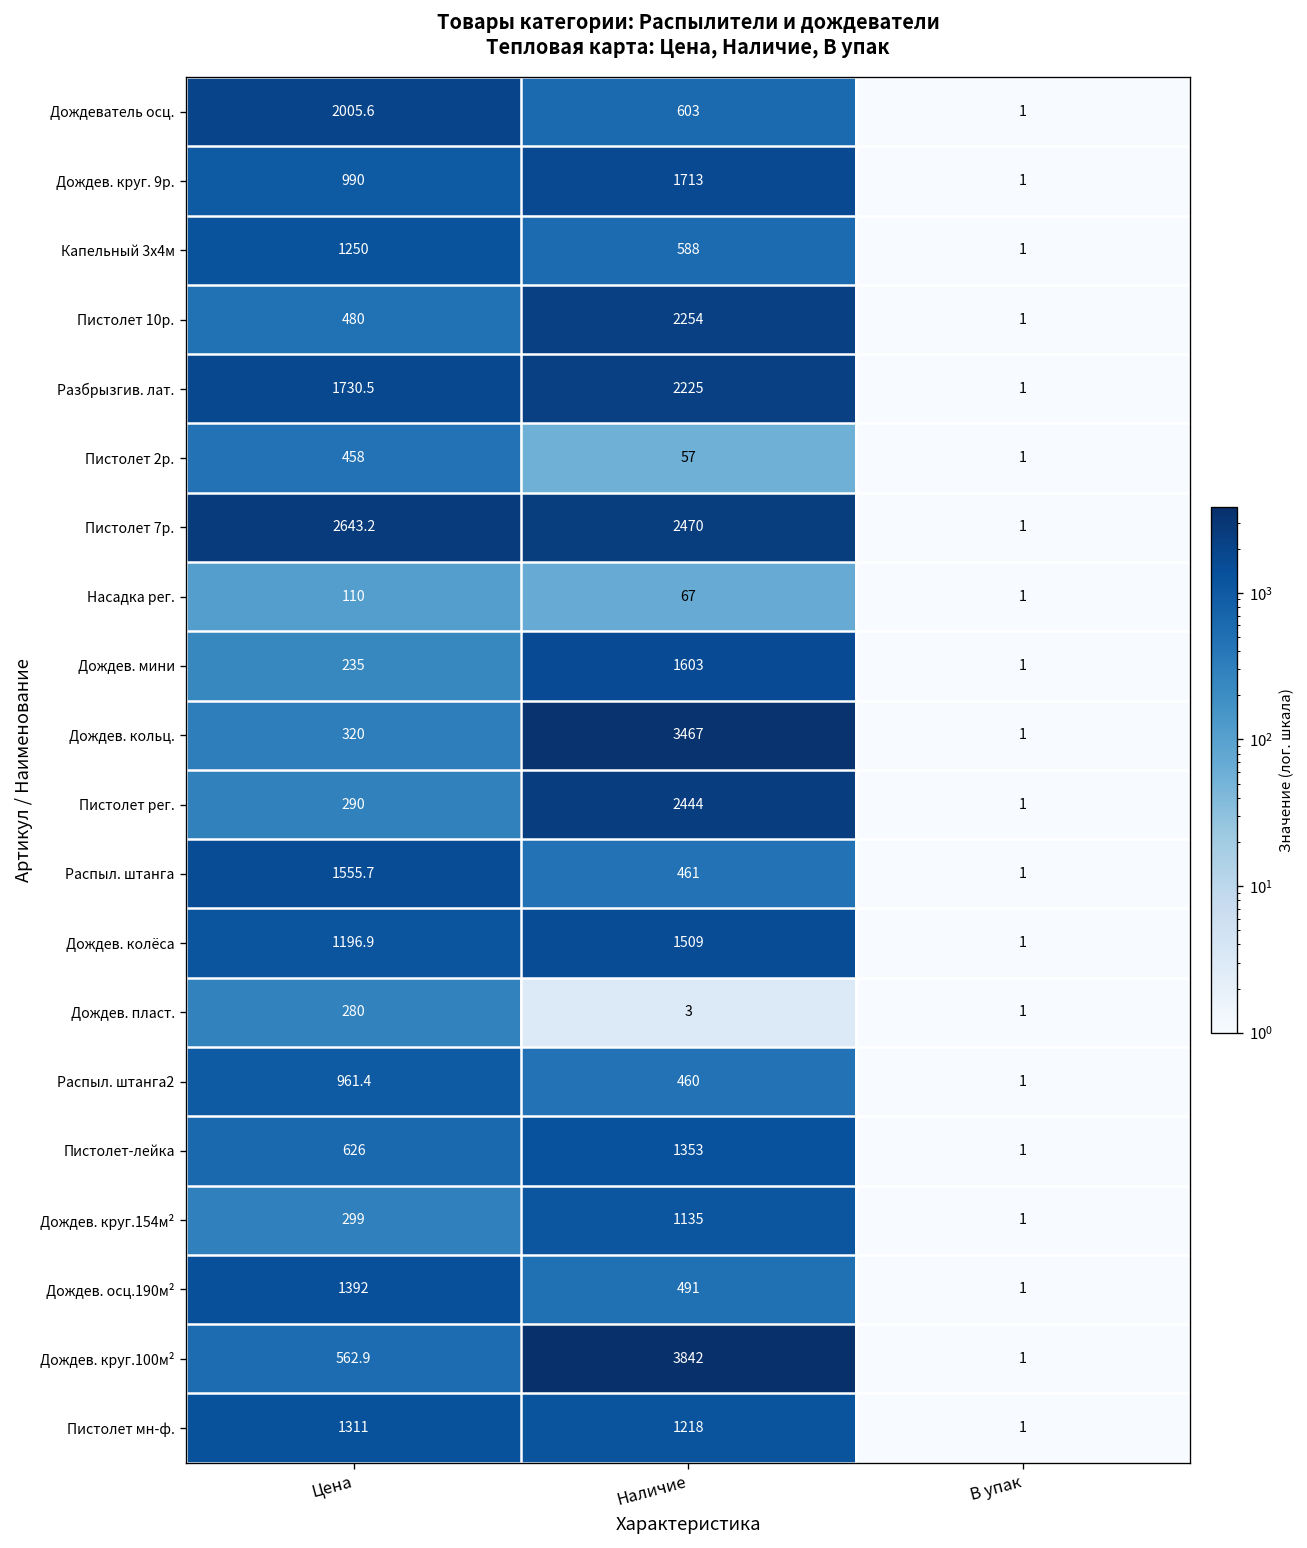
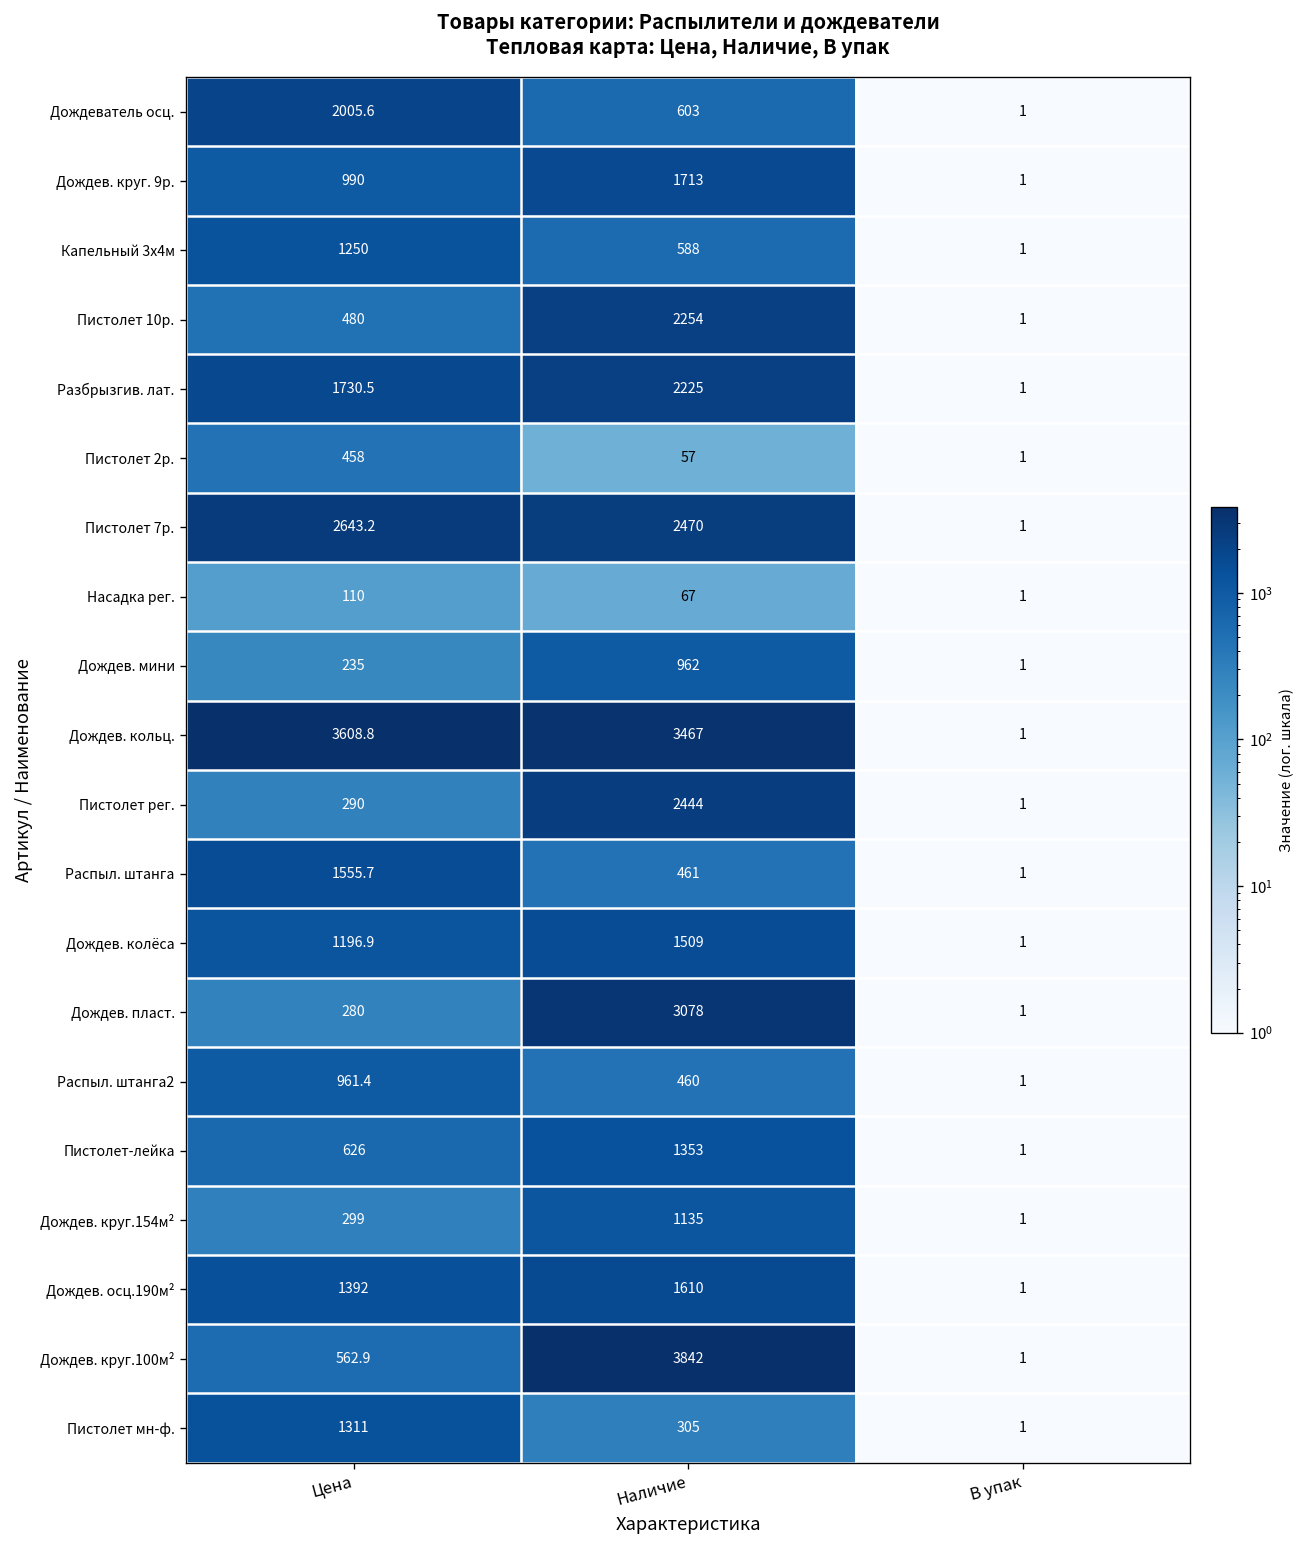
  {
    "Дождеватель осц.": {
      "Цена": 2005.6,
      "Наличие": 603,
      "В упак": 1
    },
    "Дождев. круг. 9р.": {
      "Цена": 990,
      "Наличие": 1713,
      "В упак": 1
    },
    "Капельный 3х4м": {
      "Цена": 1250,
      "Наличие": 588,
      "В упак": 1
    },
    "Пистолет 10р.": {
      "Цена": 480,
      "Наличие": 2254,
      "В упак": 1
    },
    "Разбрызгив. лат.": {
      "Цена": 1730.5,
      "Наличие": 2225,
      "В упак": 1
    },
    "Пистолет 2р.": {
      "Цена": 458,
      "Наличие": 57,
      "В упак": 1
    },
    "Пистолет 7р.": {
      "Цена": 2643.2,
      "Наличие": 2470,
      "В упак": 1
    },
    "Насадка рег.": {
      "Цена": 110,
      "Наличие": 67,
      "В упак": 1
    },
    "Дождев. мини": {
      "Цена": 235,
-     "Наличие": 1603,
+     "Наличие": 962,
      "В упак": 1
    },
    "Дождев. кольц.": {
-     "Цена": 320,
+     "Цена": 3608.8,
      "Наличие": 3467,
      "В упак": 1
    },
    "Пистолет рег.": {
      "Цена": 290,
      "Наличие": 2444,
      "В упак": 1
    },
    "Распыл. штанга": {
      "Цена": 1555.7,
      "Наличие": 461,
      "В упак": 1
    },
    "Дождев. колёса": {
      "Цена": 1196.9,
      "Наличие": 1509,
      "В упак": 1
    },
    "Дождев. пласт.": {
      "Цена": 280,
-     "Наличие": 3,
+     "Наличие": 3078,
      "В упак": 1
    },
    "Распыл. штанга2": {
      "Цена": 961.4,
      "Наличие": 460,
      "В упак": 1
    },
    "Пистолет-лейка": {
      "Цена": 626,
      "Наличие": 1353,
      "В упак": 1
    },
    "Дождев. круг.154м²": {
      "Цена": 299,
      "Наличие": 1135,
      "В упак": 1
    },
    "Дождев. осц.190м²": {
      "Цена": 1392,
-     "Наличие": 491,
+     "Наличие": 1610,
      "В упак": 1
    },
    "Дождев. круг.100м²": {
      "Цена": 562.9,
      "Наличие": 3842,
      "В упак": 1
    },
    "Пистолет мн-ф.": {
      "Цена": 1311,
-     "Наличие": 1218,
+     "Наличие": 305,
      "В упак": 1
    }
  }
